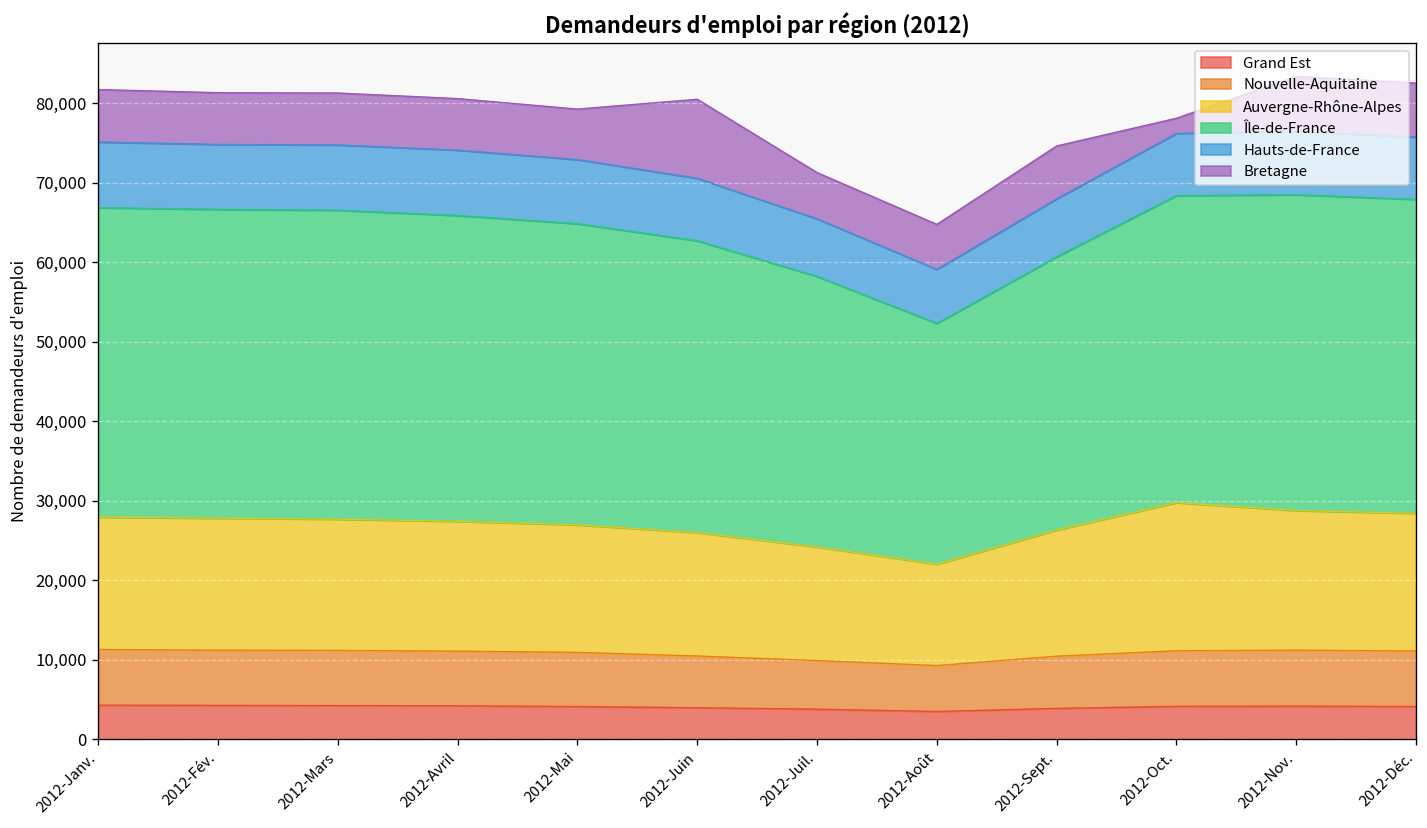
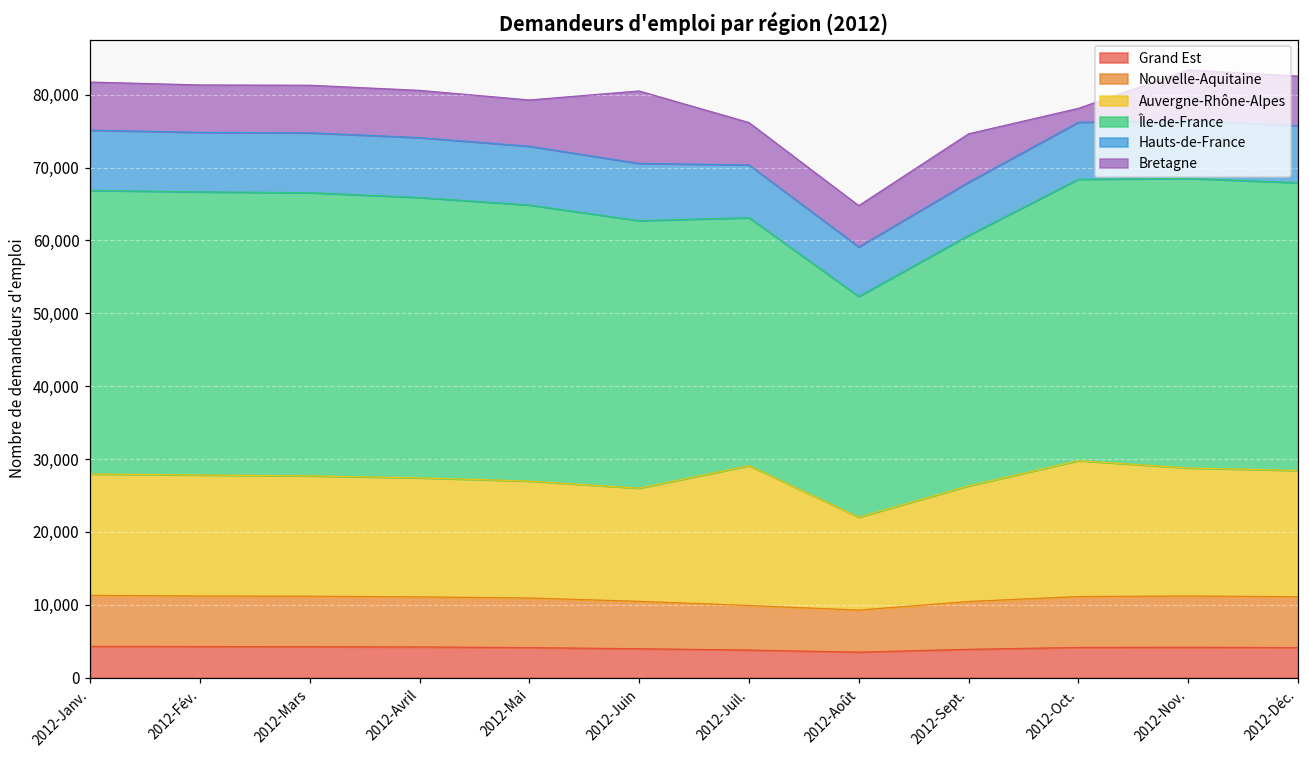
  {
    "Auvergne-Rhône-Alpes": {
      "2012-Janv.": "17,000",
      "2012-Fév.": "17,000",
      "2012-Mars": "17,000",
      "2012-Avril": "16,000",
      "2012-Mai": "16,000",
      "2012-Juin": "16,000",
-     "2012-Juil.": "14,000",
+     "2012-Juil.": "19,000",
      "2012-Août": "13,000",
      "2012-Sept.": "16,000",
      "2012-Oct.": "19,000",
      "2012-Nov.": "18,000",
      "2012-Déc.": "17,000"
    },
    "Île-de-France": {
      "2012-Janv.": "39,000",
      "2012-Fév.": "39,000",
      "2012-Mars": "39,000",
      "2012-Avril": "38,000",
      "2012-Mai": "38,000",
      "2012-Juin": "37,000",
      "2012-Juil.": "34,000",
      "2012-Août": "30,000",
      "2012-Sept.": "34,000",
      "2012-Oct.": "39,000",
      "2012-Nov.": "40,000",
      "2012-Déc.": "39,000"
    },
    "Hauts-de-France": {
      "2012-Janv.": "8,000",
      "2012-Fév.": "8,000",
      "2012-Mars": "8,000",
      "2012-Avril": "8,000",
      "2012-Mai": "8,000",
      "2012-Juin": "8,000",
      "2012-Juil.": "7,000",
      "2012-Août": "7,000",
      "2012-Sept.": "7,000",
      "2012-Oct.": "8,000",
      "2012-Déc.": "8,000"
    },
    "Bretagne": {
      "2012-Janv.": "7,000",
      "2012-Fév.": "7,000",
      "2012-Mars": "7,000",
      "2012-Avril": "6,000",
      "2012-Mai": "6,000",
      "2012-Juin": "10,000",
      "2012-Juil.": "6,000",
      "2012-Août": "6,000",
      "2012-Sept.": "7,000",
      "2012-Oct.": "2,000",
      "2012-Déc.": "7,000"
    }
  }
